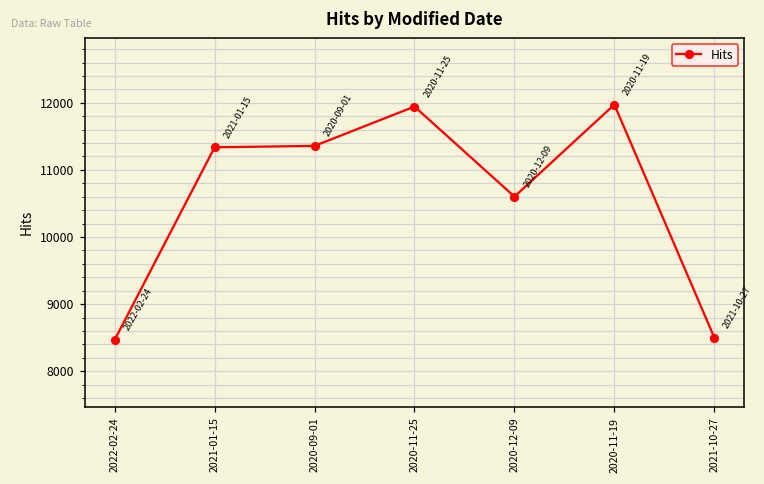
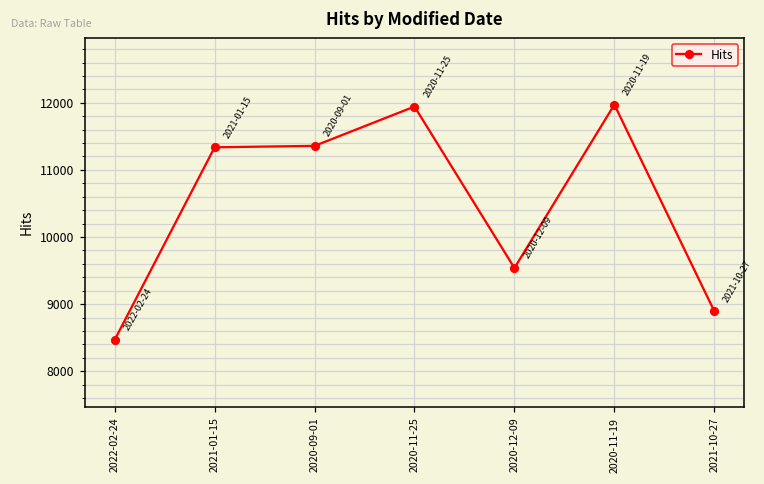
  {
-   "2020-12-09": 10600,
-   "2021-10-27": 8500
+   "2020-12-09": 9500,
+   "2021-10-27": 8900
  }
